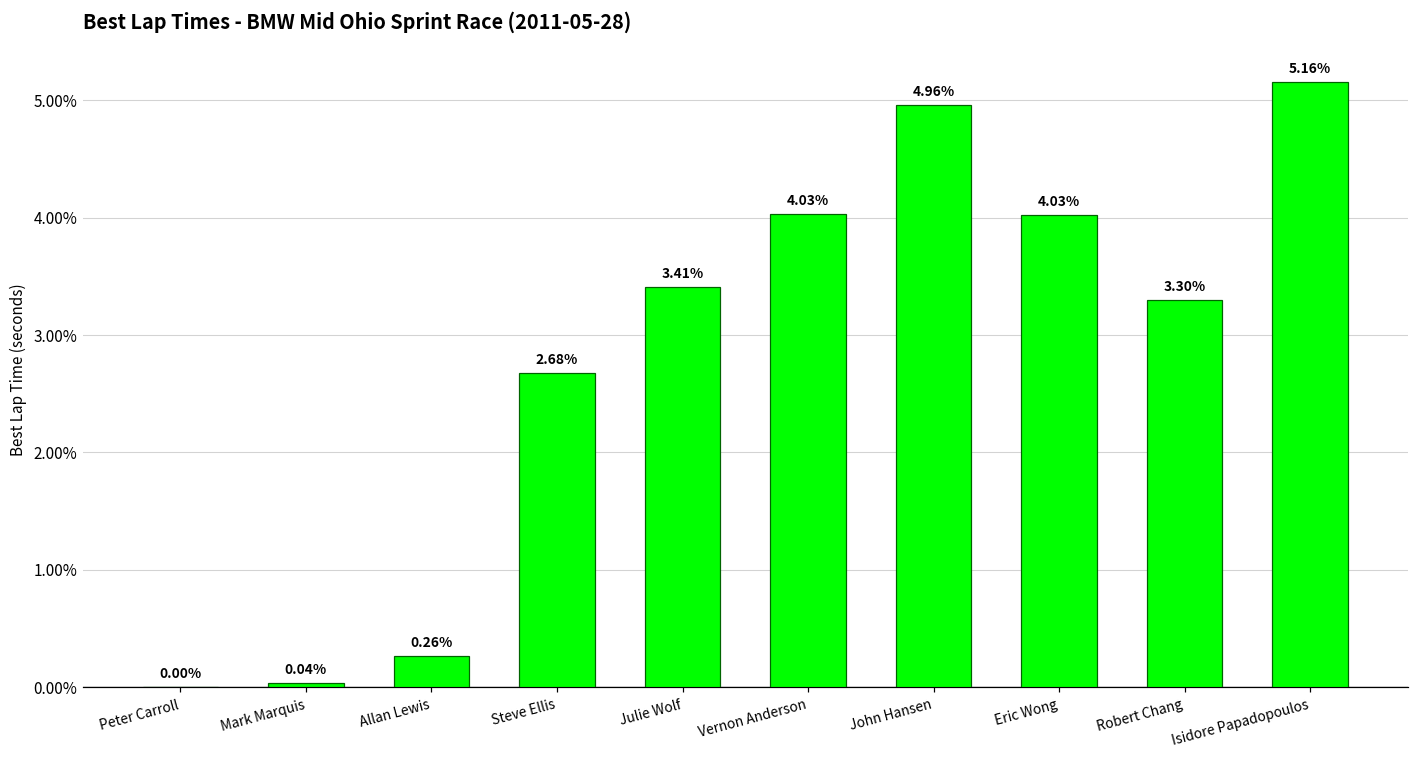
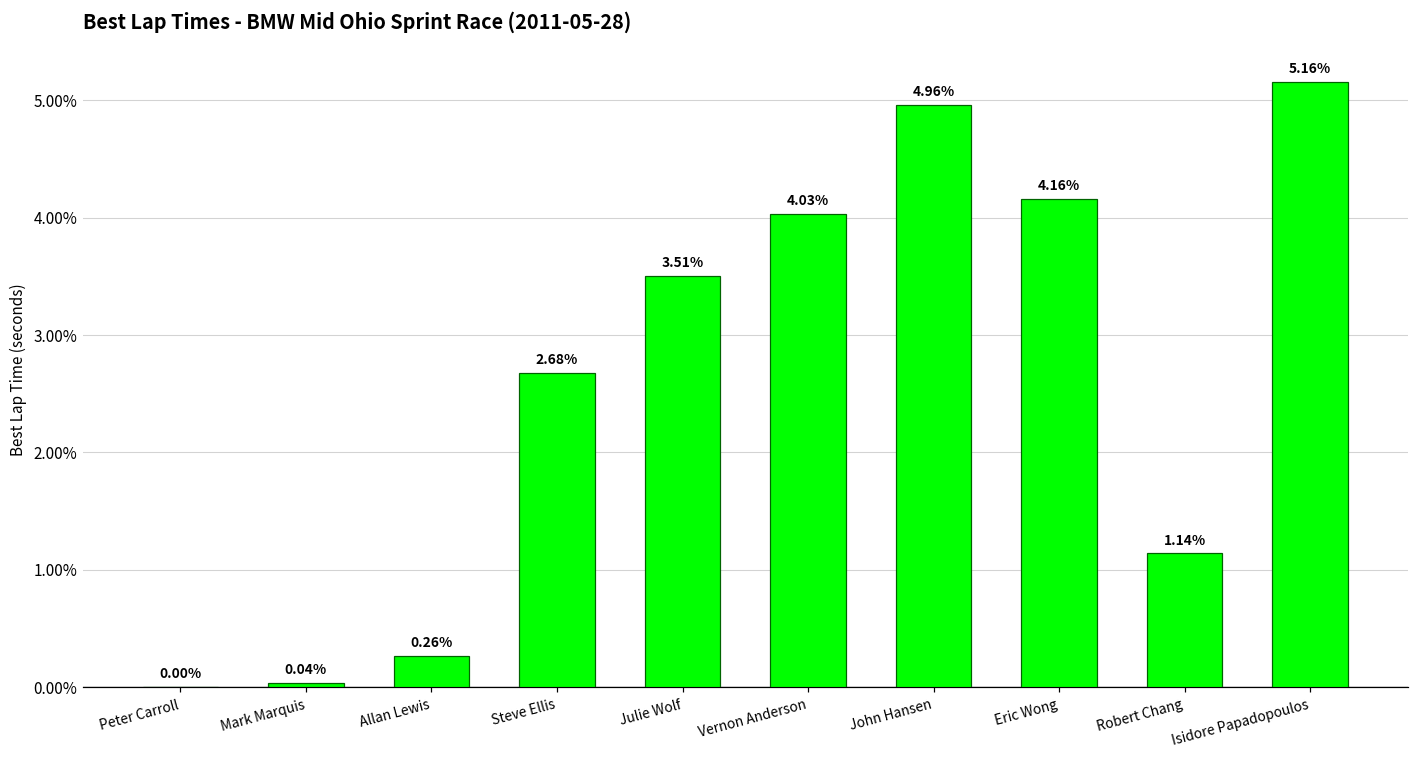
  {
    "Peter Carroll": "0.00%",
    "Mark Marquis": "0.04%",
    "Allan Lewis": "0.26%",
    "Steve Ellis": "2.68%",
-   "Julie Wolf": "3.41%",
+   "Julie Wolf": "3.51%",
    "Vernon Anderson": "4.03%",
    "John Hansen": "4.96%",
-   "Eric Wong": "4.03%",
-   "Robert Chang": "3.30%",
+   "Eric Wong": "4.16%",
+   "Robert Chang": "1.14%",
    "Isidore Papadopoulos": "5.16%"
  }
